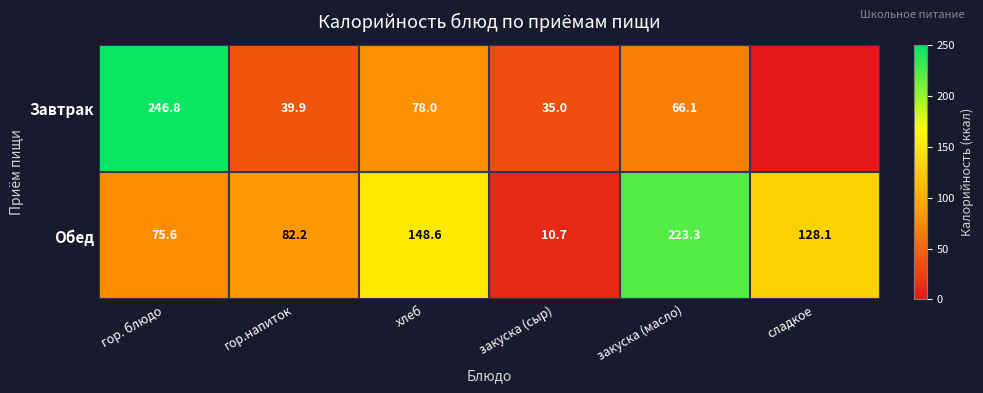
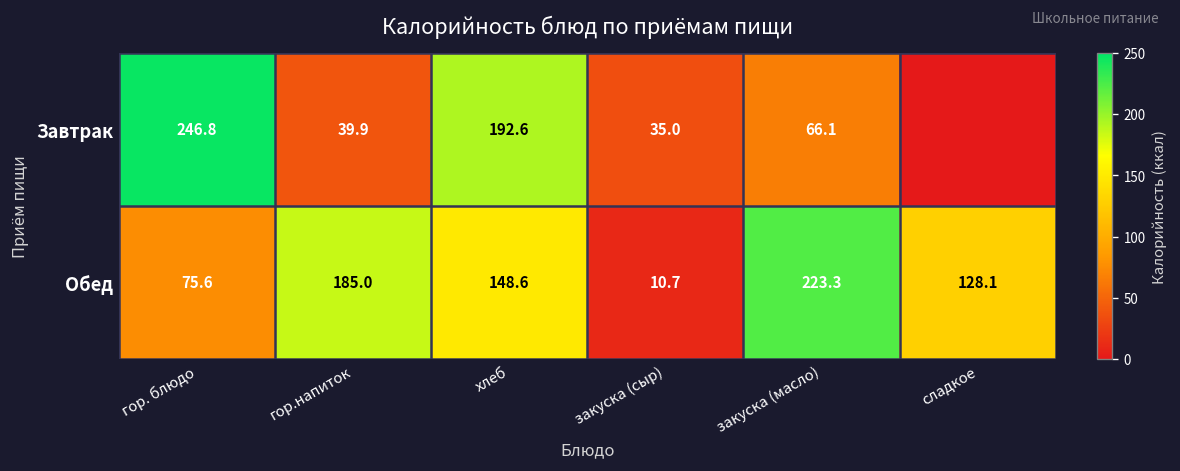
  {
    "Завтрак": {
      "гор. блюдо": 246.8,
      "гор.напиток": 39.9,
-     "хлеб": 78.0,
+     "хлеб": 192.6,
      "закуска (сыр)": 35.0,
      "закуска (масло)": 66.1
    },
    "Обед": {
      "гор. блюдо": 75.6,
-     "гор.напиток": 82.2,
+     "гор.напиток": 185.0,
      "хлеб": 148.6,
      "закуска (сыр)": 10.7,
      "закуска (масло)": 223.3,
      "сладкое": 128.1
    }
  }
